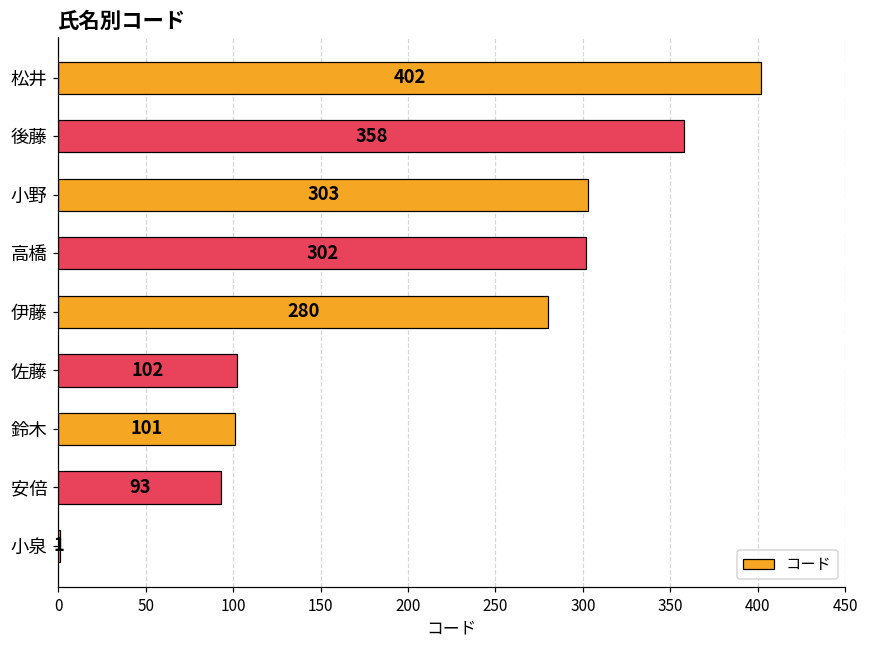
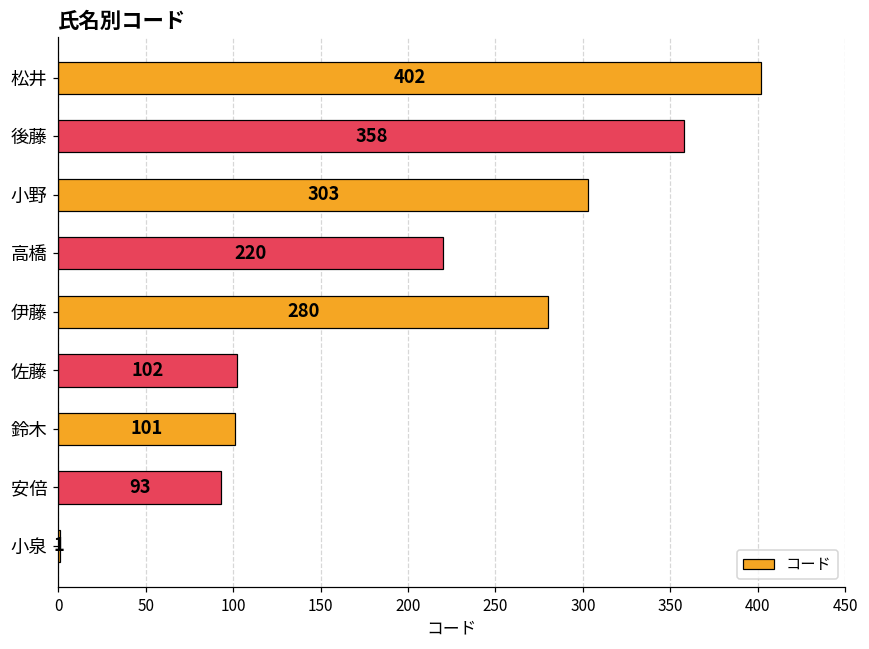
  {
    "松井": 402,
    "後藤": 358,
    "小野": 303,
-   "高橋": 302,
+   "高橋": 220,
    "伊藤": 280,
    "佐藤": 102,
    "鈴木": 101,
    "安倍": 93,
    "小泉": 1
  }
